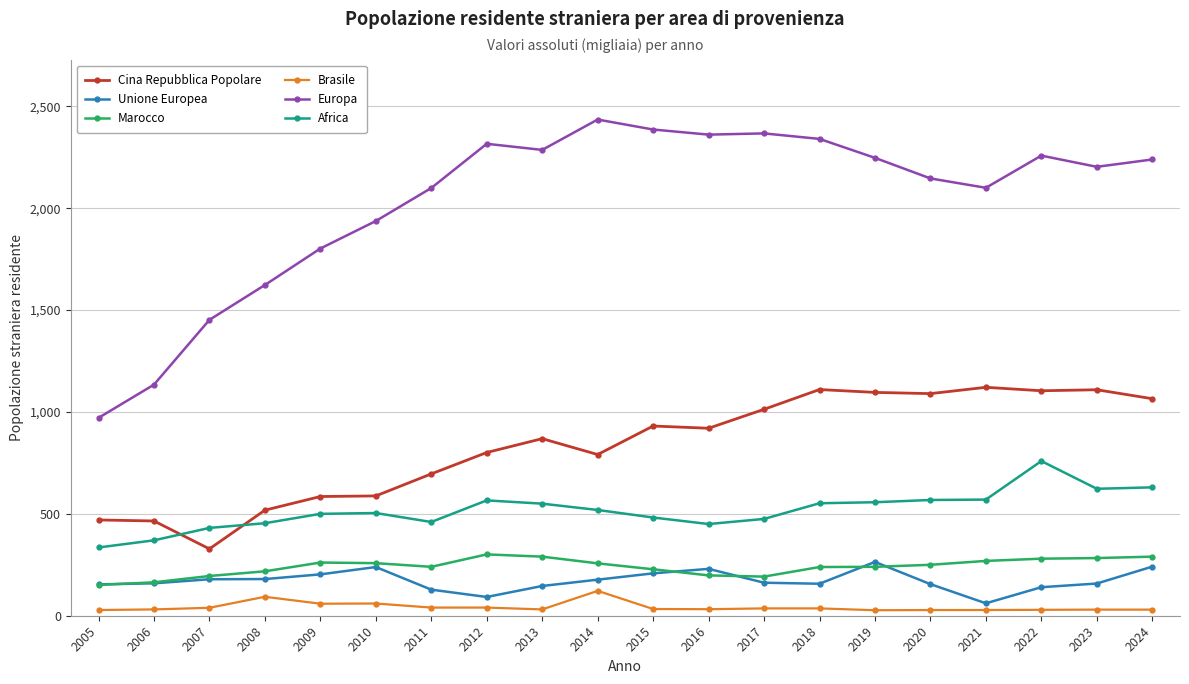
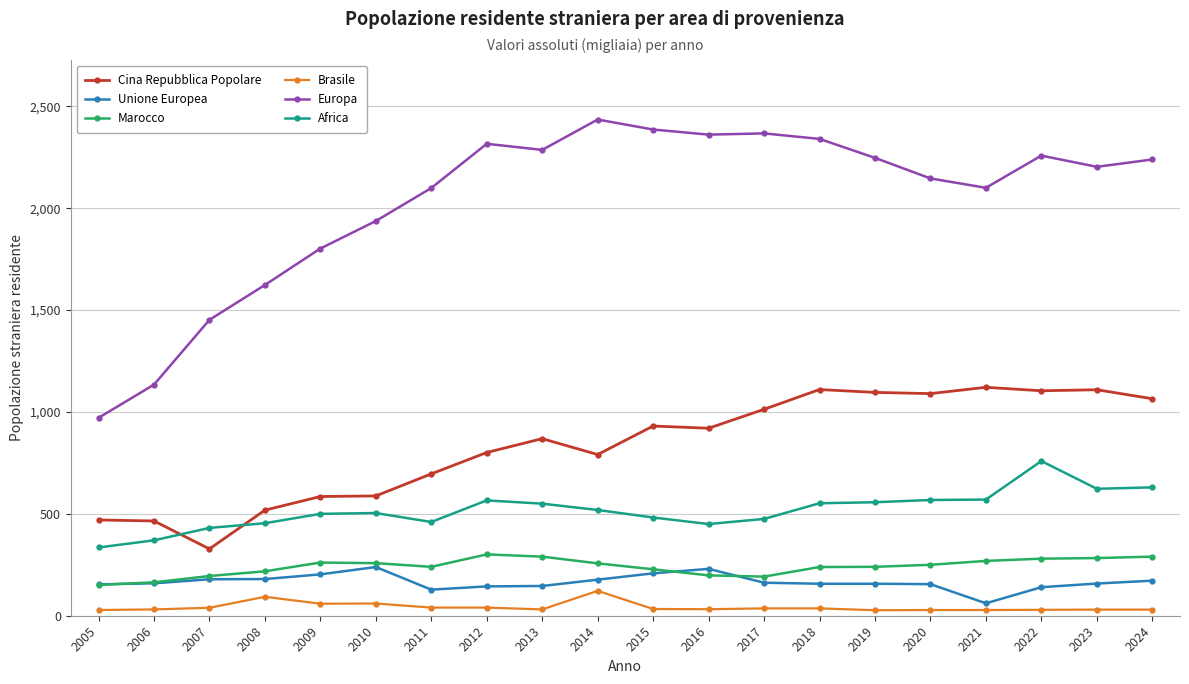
  {
    "Cina Repubblica Popolare": {
      "2005": "470",
      "2006": "470",
      "2007": "330",
      "2008": "520",
      "2009": "590",
      "2010": "590",
      "2011": "700",
      "2012": "800",
      "2013": "870",
      "2014": "790",
      "2015": "930",
      "2016": "920",
      "2017": "1,010",
      "2018": "1,110",
      "2019": "1,100",
      "2020": "1,090",
      "2021": "1,120",
      "2022": "1,100",
      "2023": "1,110",
      "2024": "1,070"
    },
    "Unione Europea": {
      "2007": "180",
      "2008": "180",
      "2009": "200",
      "2010": "240",
      "2011": "130",
-     "2012": "90",
+     "2012": "140",
      "2013": "150",
      "2014": "180",
      "2015": "210",
      "2016": "230",
      "2017": "160",
      "2018": "160",
-     "2019": "260",
+     "2019": "160",
      "2020": "160",
      "2021": "60",
      "2022": "140",
      "2023": "160",
-     "2024": "240"
+     "2024": "170"
    },
    "Brasile": {
      "2005": "30",
      "2006": "30",
      "2007": "40",
      "2008": "90",
      "2009": "60",
      "2010": "60",
      "2011": "40",
      "2012": "40",
      "2013": "30",
      "2014": "120",
      "2015": "30",
      "2016": "30",
      "2017": "40",
      "2018": "40",
      "2019": "30",
      "2020": "30",
      "2021": "30",
      "2022": "30",
      "2023": "30",
      "2024": "30"
    },
    "Europa": {
      "2005": "970",
      "2006": "1,130",
      "2007": "1,450",
      "2008": "1,620",
      "2009": "1,800",
      "2010": "1,940",
      "2011": "2,100",
      "2012": "2,320",
      "2013": "2,290",
      "2014": "2,440",
      "2015": "2,390",
      "2016": "2,360",
      "2017": "2,370",
      "2018": "2,340",
      "2019": "2,250",
      "2020": "2,150",
      "2021": "2,100",
      "2022": "2,260",
      "2023": "2,200",
      "2024": "2,240"
    }
  }
